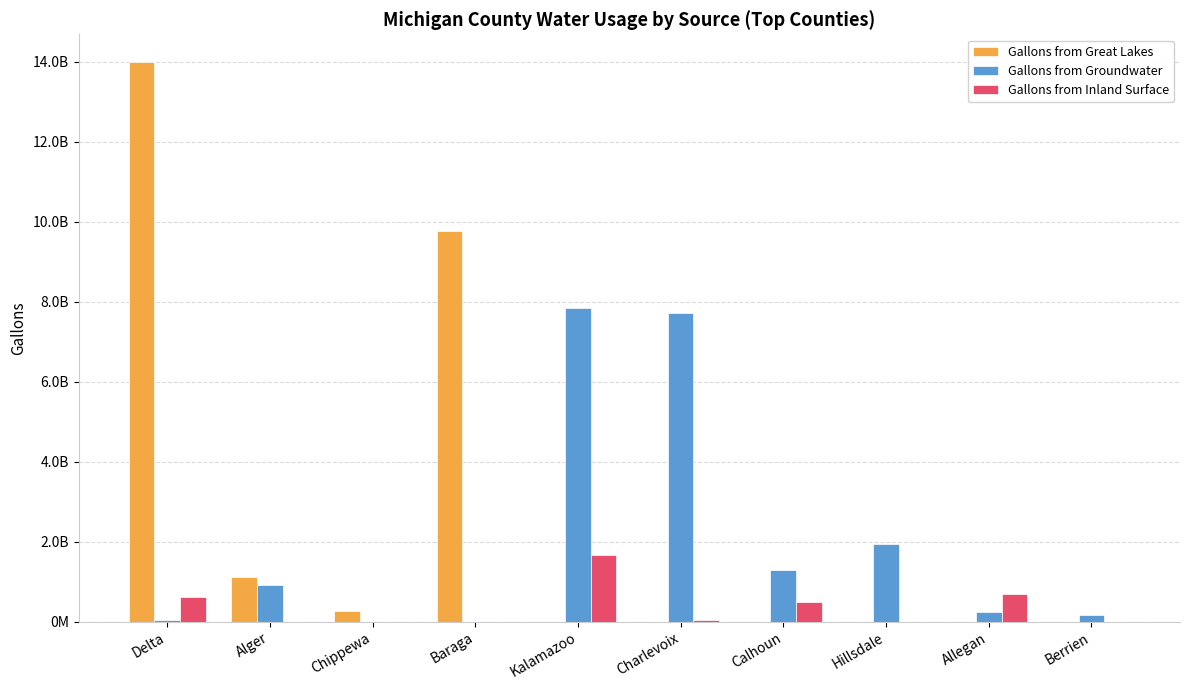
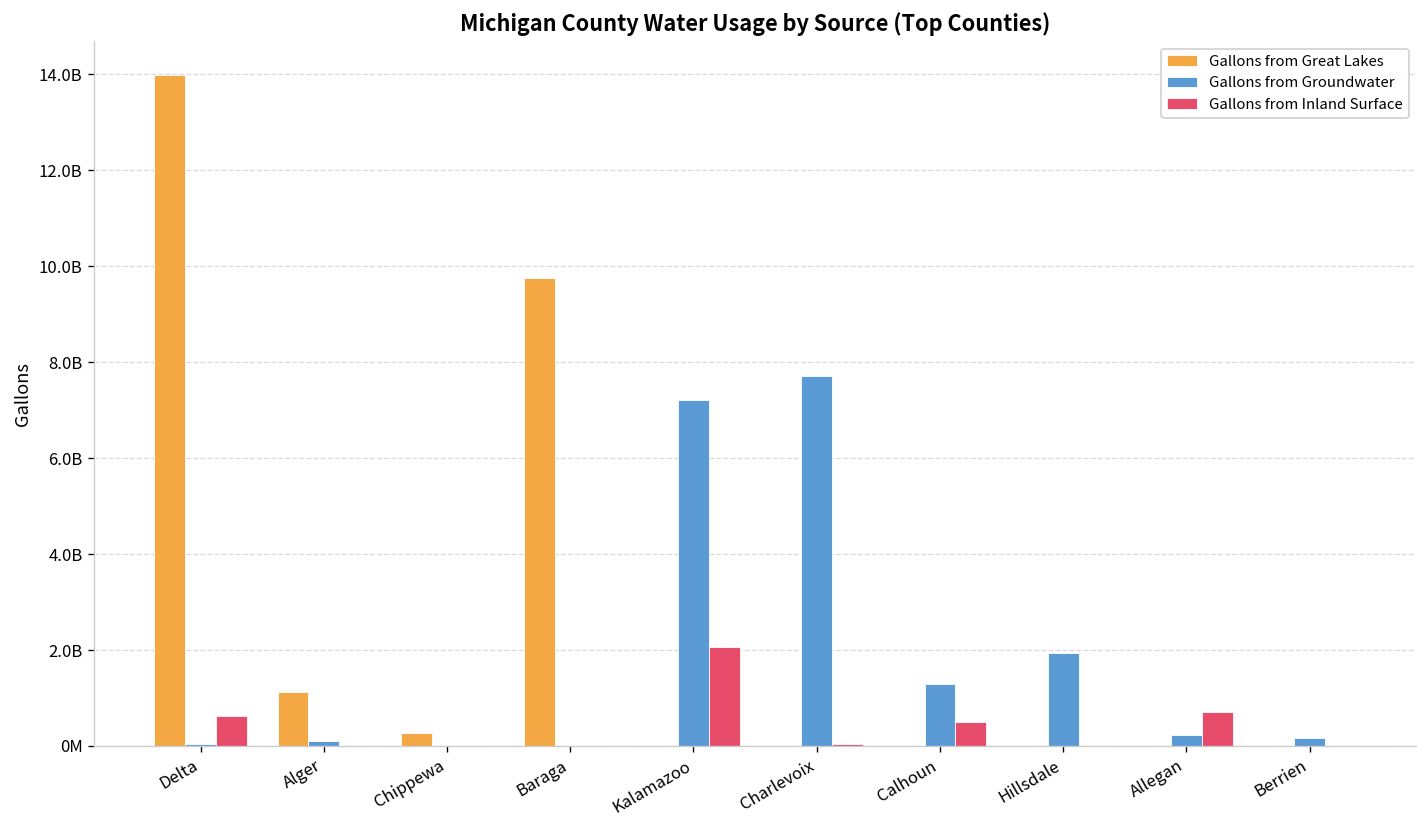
  {
    "Gallons from Great Lakes": {
      "Delta": 14000000000,
      "Alger": 1100000000,
      "Chippewa": 300000000,
      "Baraga": 9800000000,
      "Kalamazoo": 0,
      "Charlevoix": 0,
      "Calhoun": 0,
      "Hillsdale": 0,
      "Allegan": 0,
      "Berrien": 0
    },
    "Gallons from Groundwater": {
-     "Alger": 900000000,
+     "Alger": 100000000,
      "Chippewa": 0,
      "Baraga": 0,
-     "Kalamazoo": 7800000000,
+     "Kalamazoo": 7200000000,
      "Charlevoix": 7700000000,
      "Calhoun": 1300000000,
      "Hillsdale": 1900000000,
      "Allegan": 200000000,
      "Berrien": 200000000
    },
    "Gallons from Inland Surface": {
      "Delta": 600000000,
      "Alger": 0,
      "Chippewa": 0,
      "Baraga": 0,
-     "Kalamazoo": 1700000000,
+     "Kalamazoo": 2100000000,
      "Calhoun": 500000000,
      "Hillsdale": 0,
      "Allegan": 700000000,
      "Berrien": 0
    }
  }
